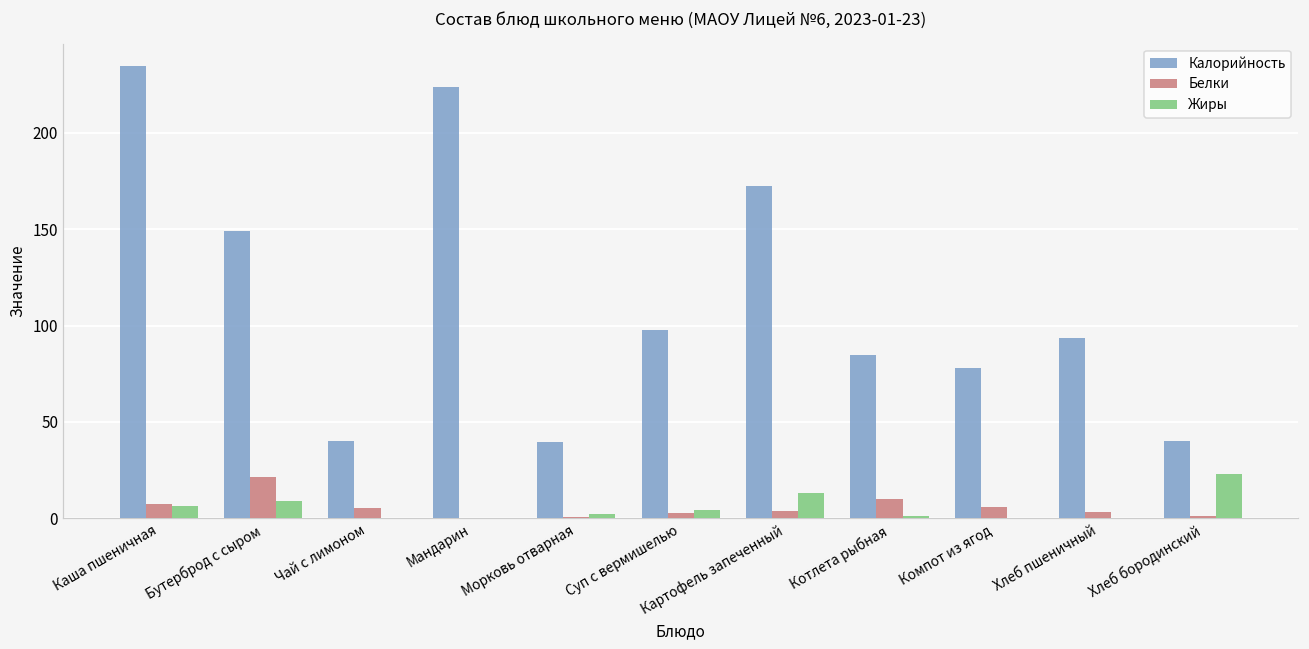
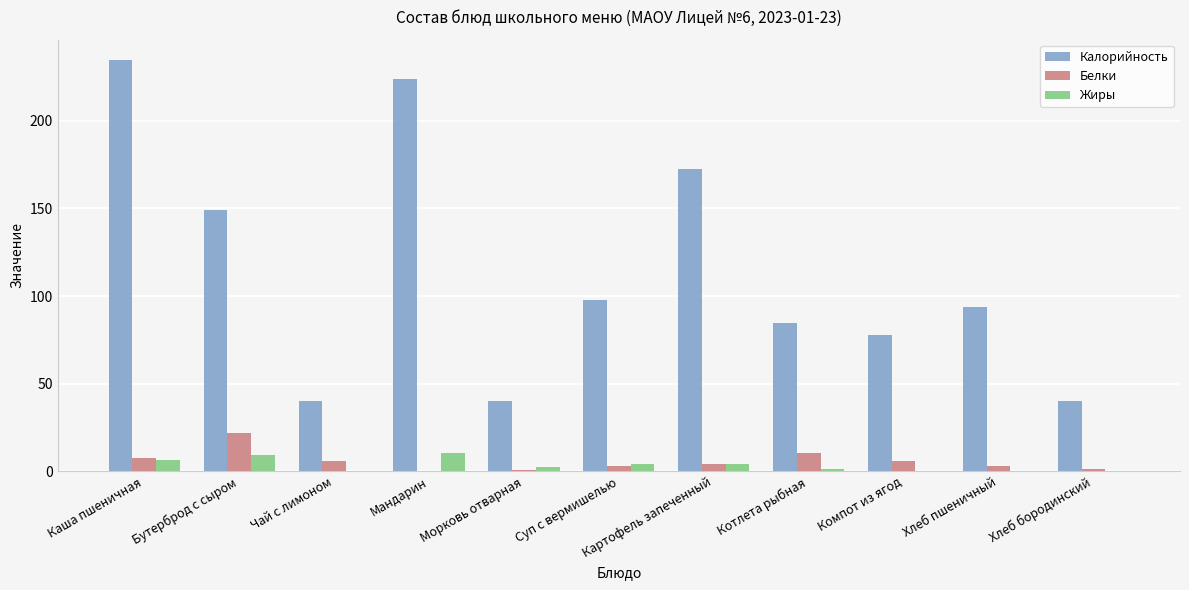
  {
    "Калорийность": {
      "Каша пшеничная": 235,
      "Бутерброд с сыром": 149,
      "Чай с лимоном": 40,
      "Мандарин": 224,
      "Морковь отварная": 40,
      "Суп с вермишелью": 98,
      "Картофель запеченный": 173,
      "Котлета рыбная": 85,
      "Компот из ягод": 78,
      "Хлеб пшеничный": 94,
      "Хлеб бородинский": 40
    },
    "Белки": {
      "Каша пшеничная": 7,
      "Бутерброд с сыром": 22,
      "Чай с лимоном": 6,
      "Суп с вермишелью": 3,
      "Картофель запеченный": 4,
      "Котлета рыбная": 10,
      "Компот из ягод": 6,
      "Хлеб пшеничный": 3
    },
    "Жиры": {
      "Каша пшеничная": 7,
      "Бутерброд с сыром": 9,
-     "Мандарин": 0,
+     "Мандарин": 10,
      "Морковь отварная": 2,
      "Суп с вермишелью": 4,
-     "Картофель запеченный": 13,
-     "Хлеб бородинский": 23
+     "Картофель запеченный": 4,
+     "Хлеб бородинский": 0
    }
  }
